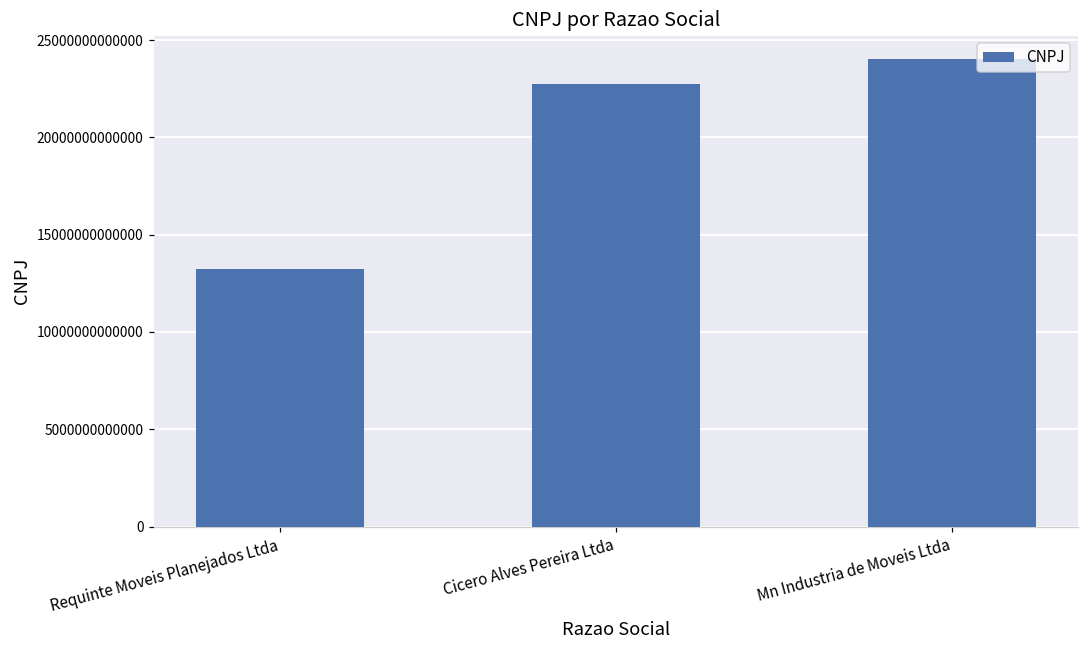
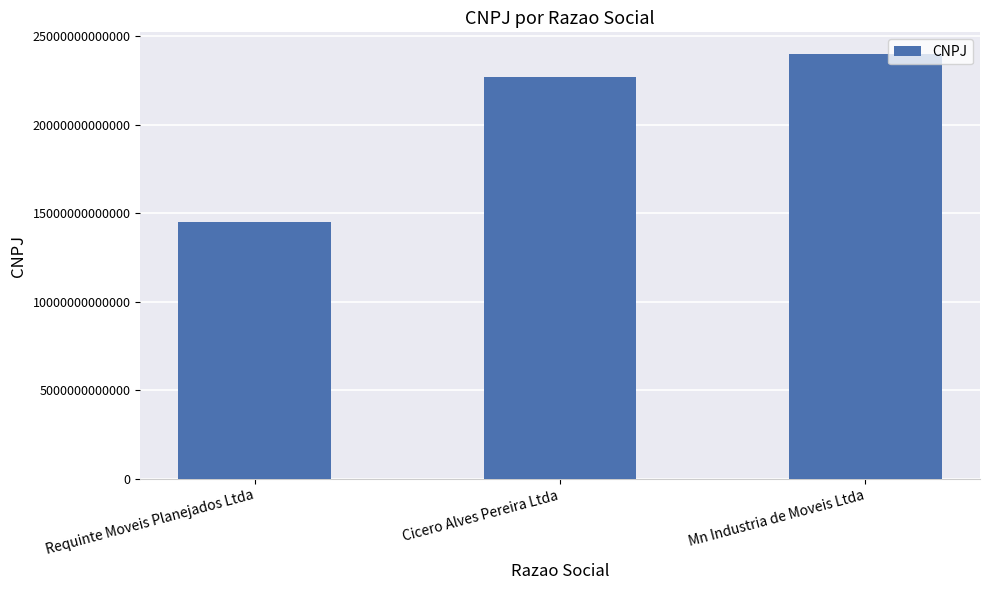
  {
-   "Requinte Moveis Planejados Ltda": 13200000000000,
+   "Requinte Moveis Planejados Ltda": 14500000000000,
    "Cicero Alves Pereira Ltda": 22700000000000,
    "Mn Industria de Moveis Ltda": 24000000000000
  }
